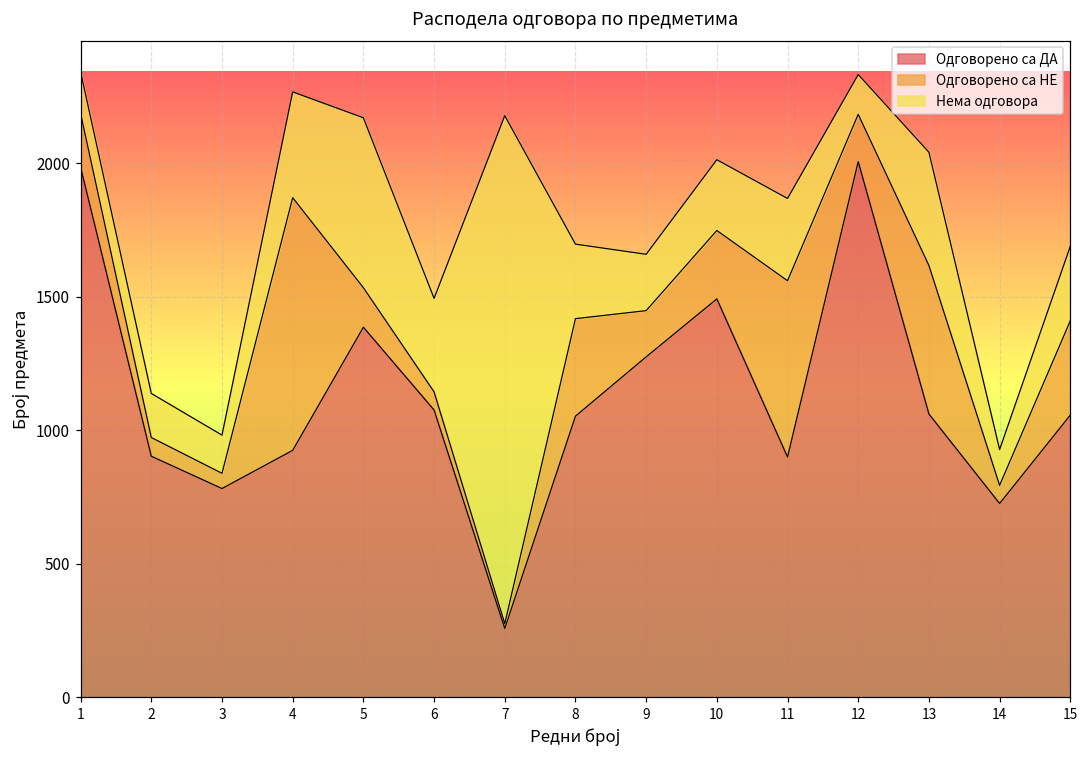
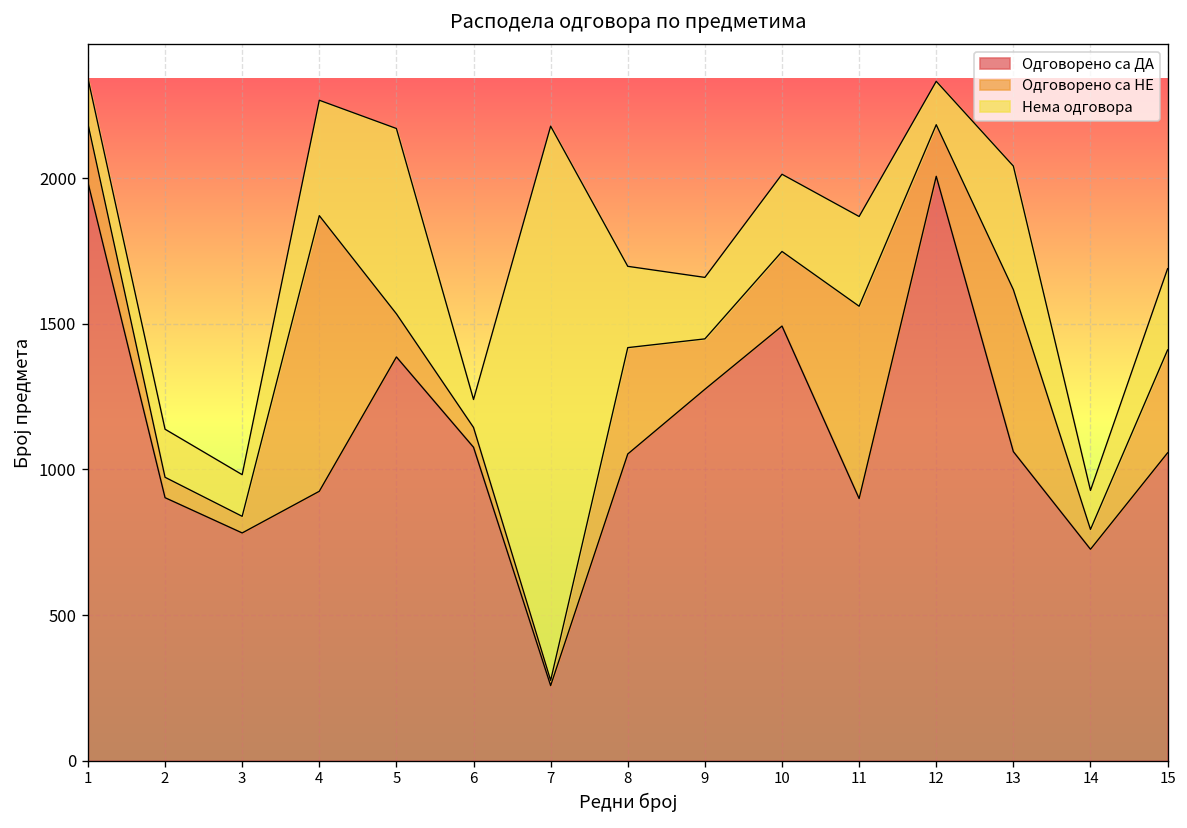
  {
    "Одговорено са ДА": {
      "1": 1990,
      "2": 900,
      "3": 780,
      "4": 930,
      "5": 1390,
      "6": 1080,
      "7": 260,
      "8": 1050,
      "9": 1280,
      "10": 1490,
      "11": 900,
      "12": 2010,
      "13": 1060,
      "14": 730,
      "15": 1060
    },
    "Одговорено са НЕ": {
      "1": 200,
      "2": 70,
      "3": 60,
      "4": 950,
      "5": 150,
      "6": 70,
      "7": 20,
      "8": 370,
      "9": 170,
      "10": 260,
      "11": 660,
      "12": 180,
      "13": 560,
      "14": 70,
      "15": 350
    },
    "Нема одговора": {
      "1": 160,
      "2": 170,
      "3": 140,
      "4": 400,
      "5": 640,
-     "6": 350,
+     "6": 100,
      "7": 1900,
      "8": 280,
      "9": 210,
      "10": 270,
      "11": 310,
      "12": 150,
      "13": 420,
      "14": 130,
      "15": 280
    }
  }
